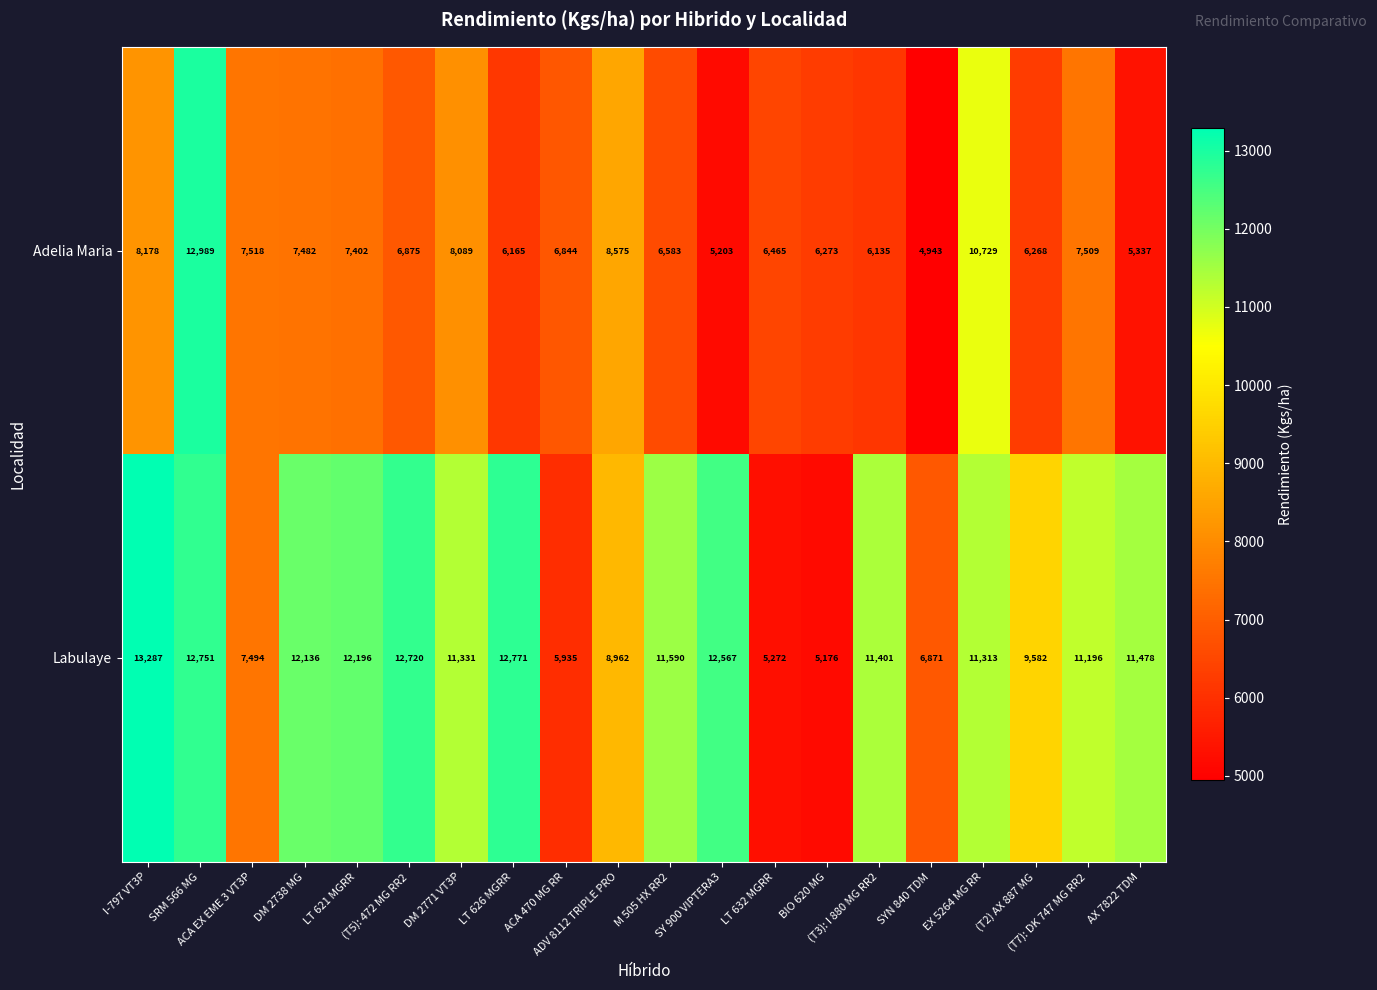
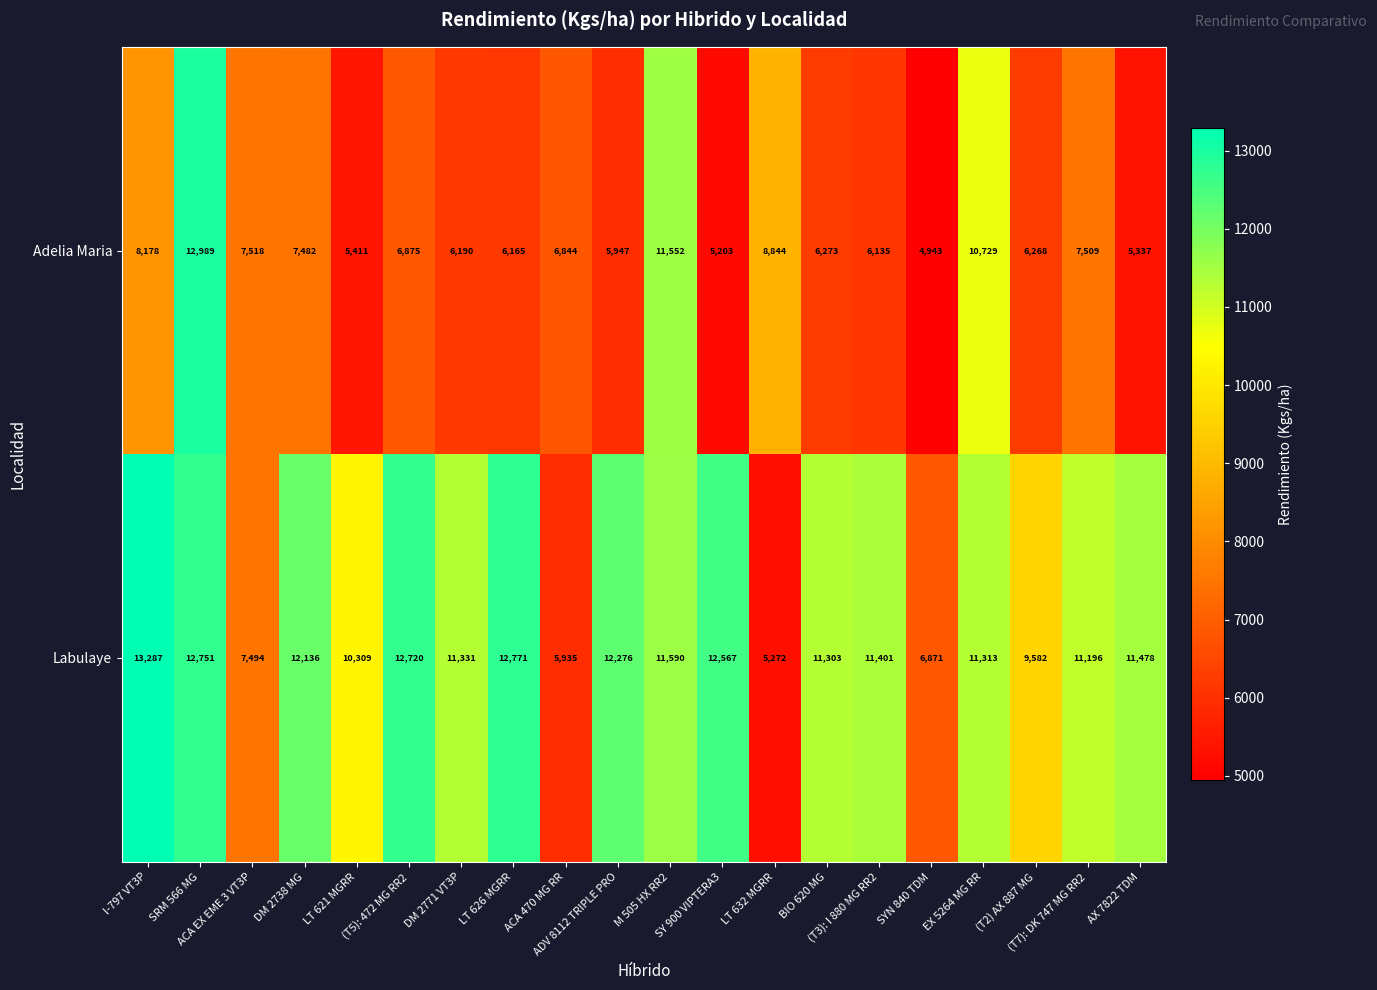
  {
    "Adelia Maria": {
      "I-797 VT3P": "8,178",
      "SRM 566 MG": "12,989",
      "ACA EX EME 3 VT3P": "7,518",
      "DM 2738 MG": "7,482",
-     "LT 621 MGRR": "7,402",
+     "LT 621 MGRR": "5,411",
      "(T5): 472 MG RR2": "6,875",
-     "DM 2771 VT3P": "8,089",
+     "DM 2771 VT3P": "6,190",
      "LT 626 MGRR": "6,165",
      "ACA 470 MG RR": "6,844",
-     "ADV 8112 TRIPLE PRO": "8,575",
-     "M 505 HX RR2": "6,583",
+     "ADV 8112 TRIPLE PRO": "5,947",
+     "M 505 HX RR2": "11,552",
      "SY 900 VIPTERA3": "5,203",
-     "LT 632 MGRR": "6,465",
+     "LT 632 MGRR": "8,844",
      "BIO 620 MG": "6,273",
      "(T3): I 880 MG RR2": "6,135",
      "SYN 840 TDM": "4,943",
      "EX 5264 MG RR": "10,729",
      "(T2) AX 887 MG": "6,268",
      "(T7): DK 747 MG RR2": "7,509",
      "AX 7822 TDM": "5,337"
    },
    "Labulaye": {
      "I-797 VT3P": "13,287",
      "SRM 566 MG": "12,751",
      "ACA EX EME 3 VT3P": "7,494",
      "DM 2738 MG": "12,136",
-     "LT 621 MGRR": "12,196",
+     "LT 621 MGRR": "10,309",
      "(T5): 472 MG RR2": "12,720",
      "DM 2771 VT3P": "11,331",
      "LT 626 MGRR": "12,771",
      "ACA 470 MG RR": "5,935",
-     "ADV 8112 TRIPLE PRO": "8,962",
+     "ADV 8112 TRIPLE PRO": "12,276",
      "M 505 HX RR2": "11,590",
      "SY 900 VIPTERA3": "12,567",
      "LT 632 MGRR": "5,272",
-     "BIO 620 MG": "5,176",
+     "BIO 620 MG": "11,303",
      "(T3): I 880 MG RR2": "11,401",
      "SYN 840 TDM": "6,871",
      "EX 5264 MG RR": "11,313",
      "(T2) AX 887 MG": "9,582",
      "(T7): DK 747 MG RR2": "11,196",
      "AX 7822 TDM": "11,478"
    }
  }
